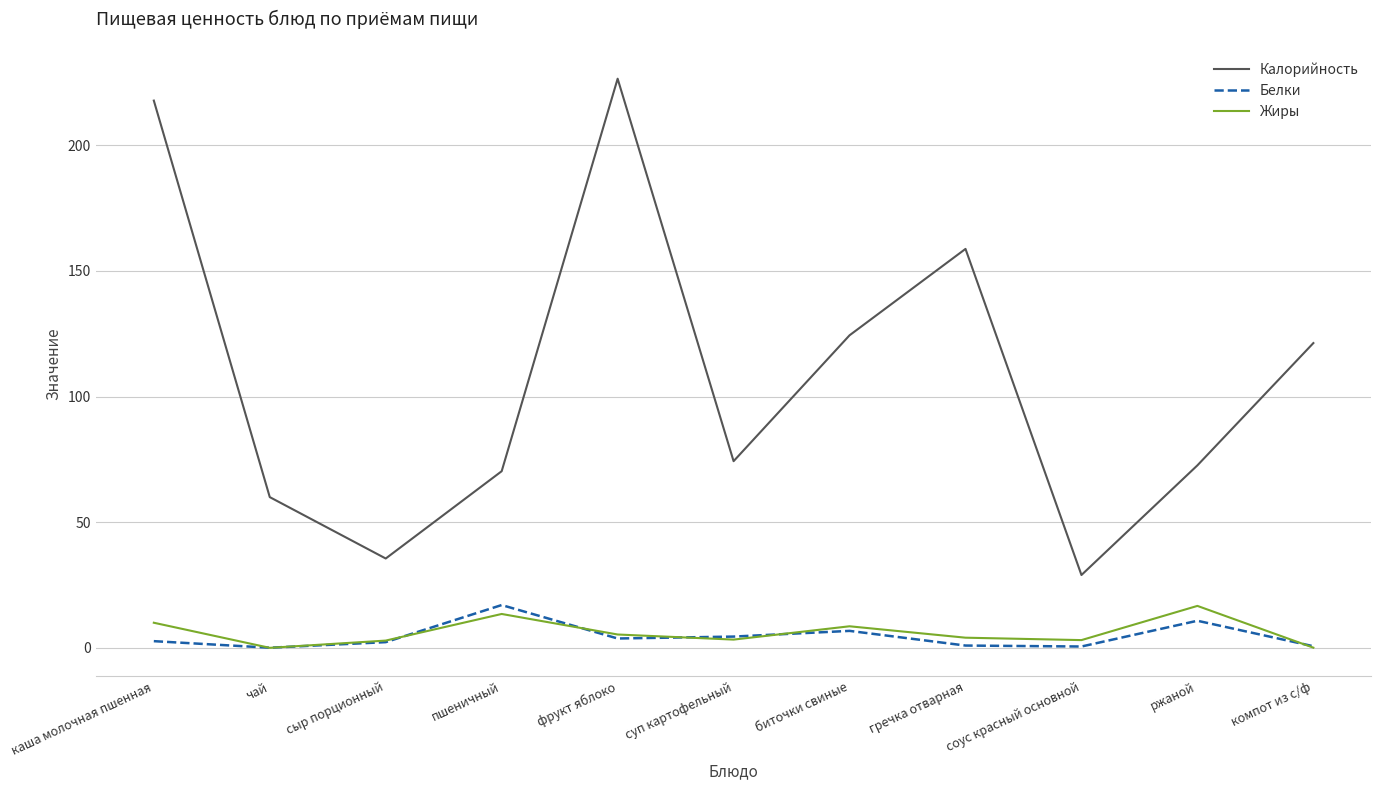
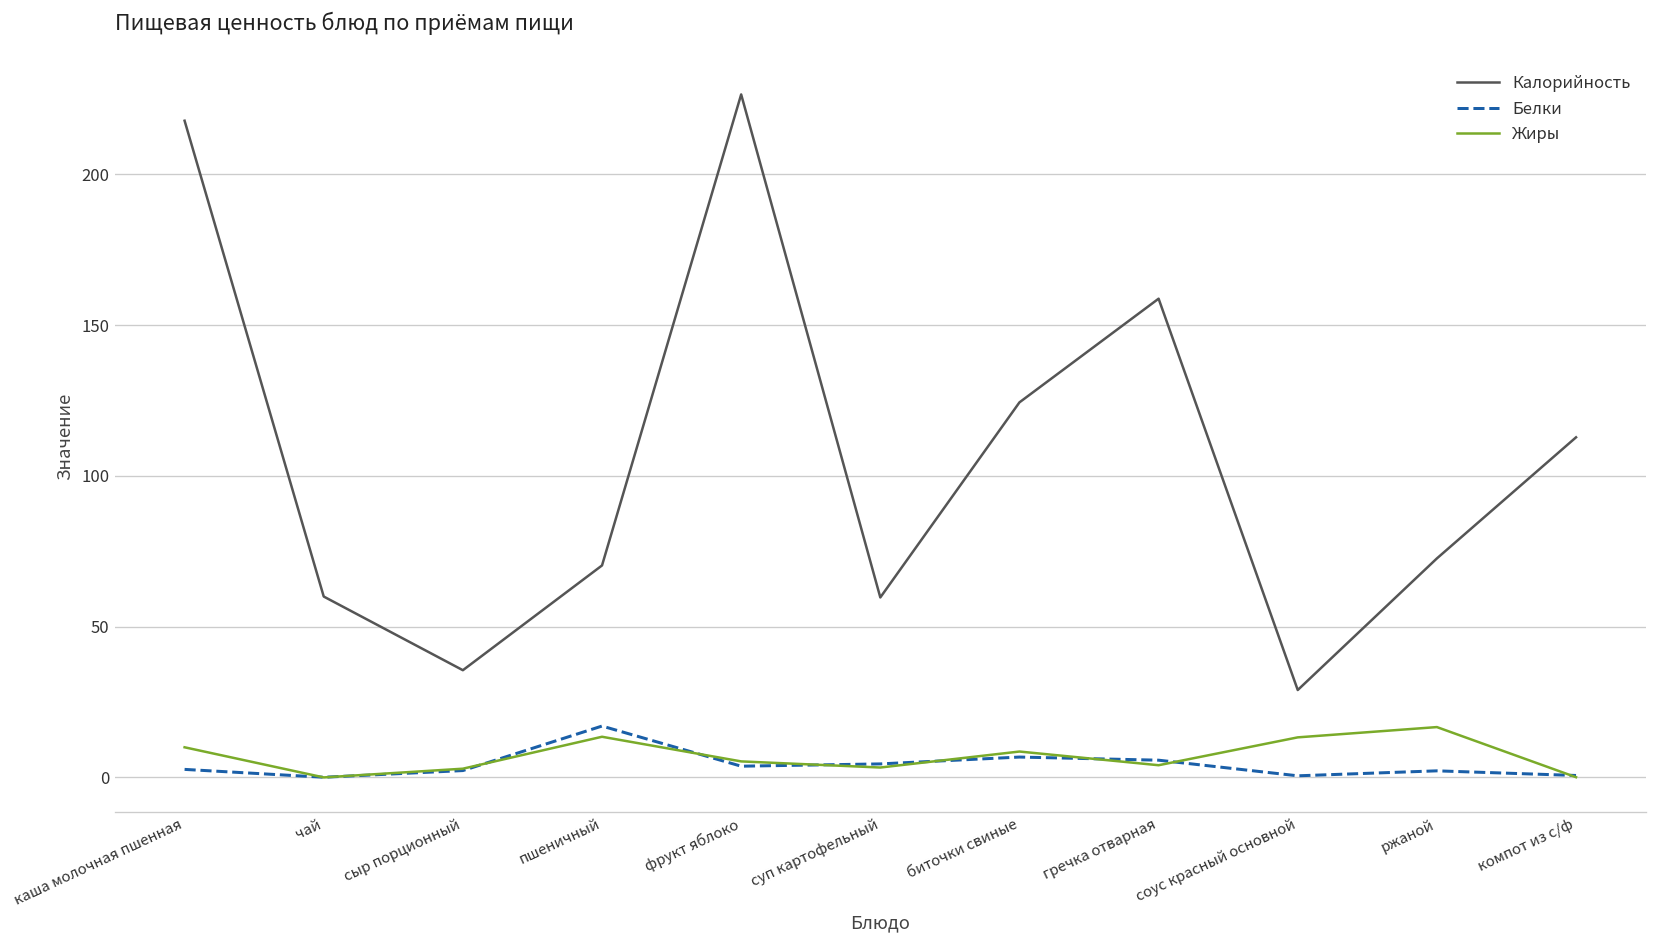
  {
    "Калорийность": {
      "каша молочная пшенная": 218,
      "чай": 60,
      "сыр порционный": 36,
      "пшеничный": 70,
      "фрукт яблоко": 227,
-     "суп картофельный": 74,
+     "суп картофельный": 60,
      "биточки свиные": 124,
      "гречка отварная": 159,
      "соус красный основной": 29,
      "ржаной": 73,
-     "компот из с/ф": 121
+     "компот из с/ф": 113
    },
    "Белки": {
      "каша молочная пшенная": 3,
      "пшеничный": 17,
      "фрукт яблоко": 4,
      "суп картофельный": 5,
      "биточки свиные": 7,
-     "гречка отварная": 1,
+     "гречка отварная": 6,
      "соус красный основной": 1,
-     "ржаной": 11
+     "ржаной": 2
    },
    "Жиры": {
      "каша молочная пшенная": 10,
      "пшеничный": 14,
      "фрукт яблоко": 5,
      "суп картофельный": 3,
      "биточки свиные": 9,
      "гречка отварная": 4,
-     "соус красный основной": 3,
+     "соус красный основной": 13,
      "ржаной": 17
    }
  }
